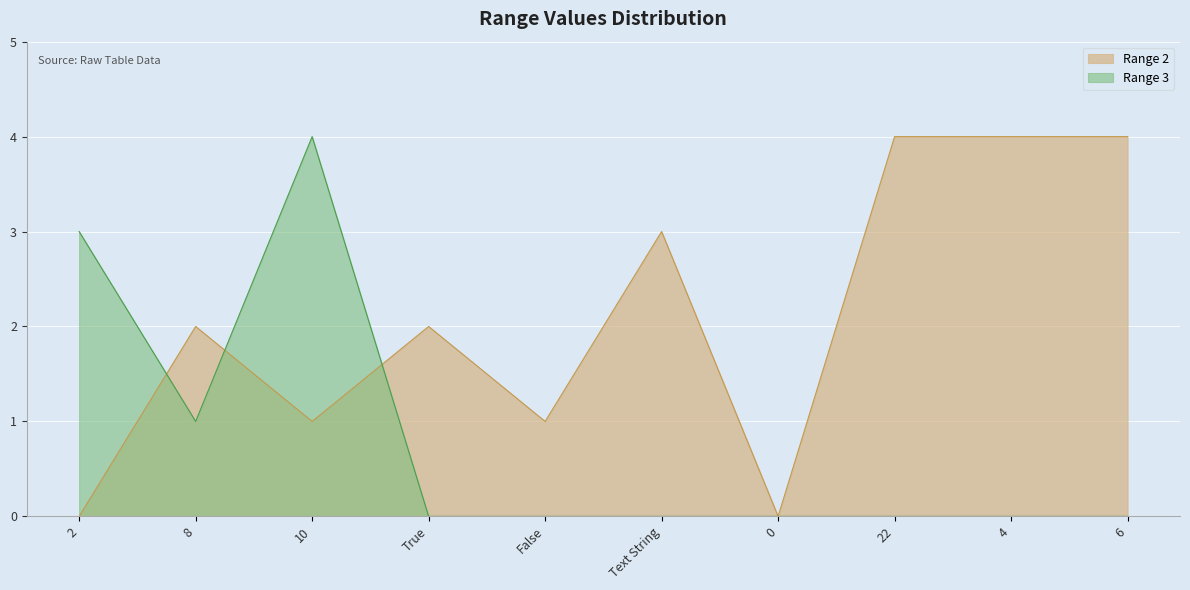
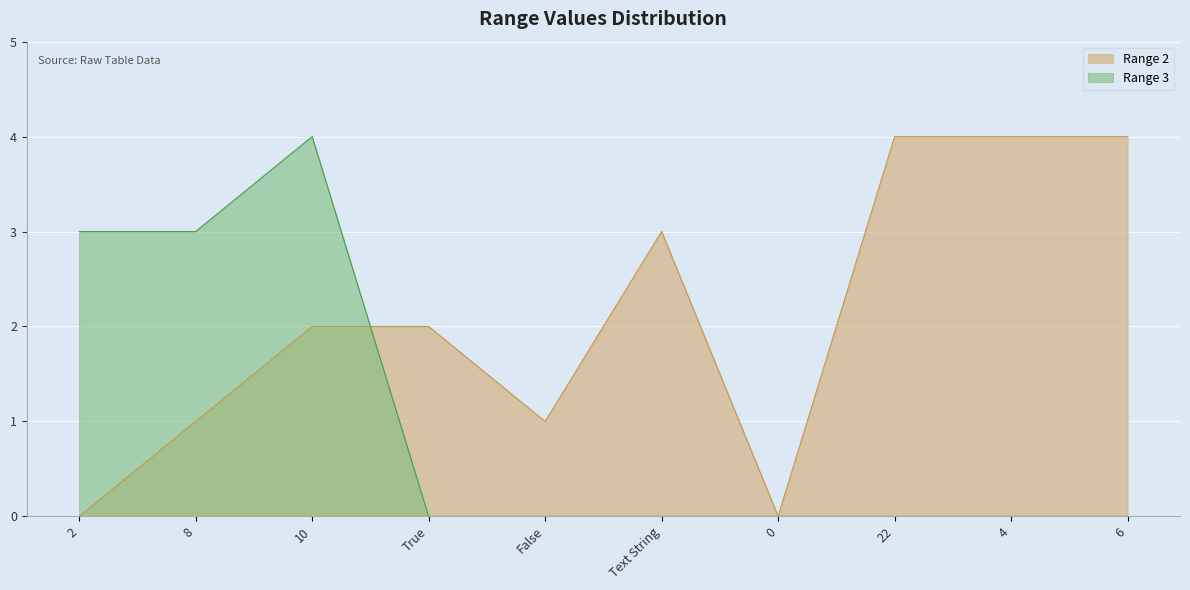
  {
    "Range 2": {
      "2": 0,
-     "8": 2,
-     "10": 1,
+     "8": 1,
+     "10": 2,
      "True": 2,
      "False": 1,
      "Text String": 3,
      "22": 4,
      "4": 4,
      "6": 4
    },
    "Range 3": {
      "2": 3,
-     "8": 1,
+     "8": 3,
      "10": 4,
      "True": 0,
      "False": 0,
      "Text String": 0,
      "22": 0,
      "4": 0,
      "6": 0
    }
  }
